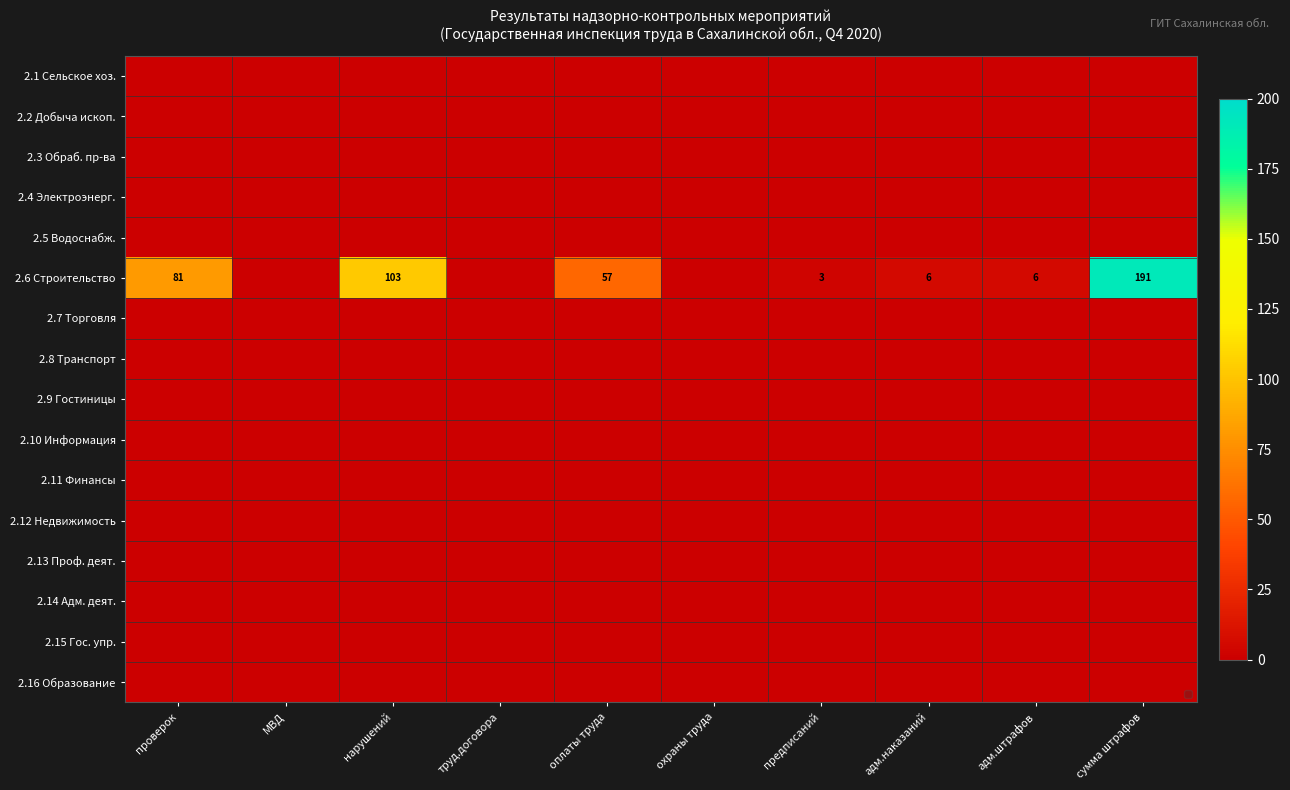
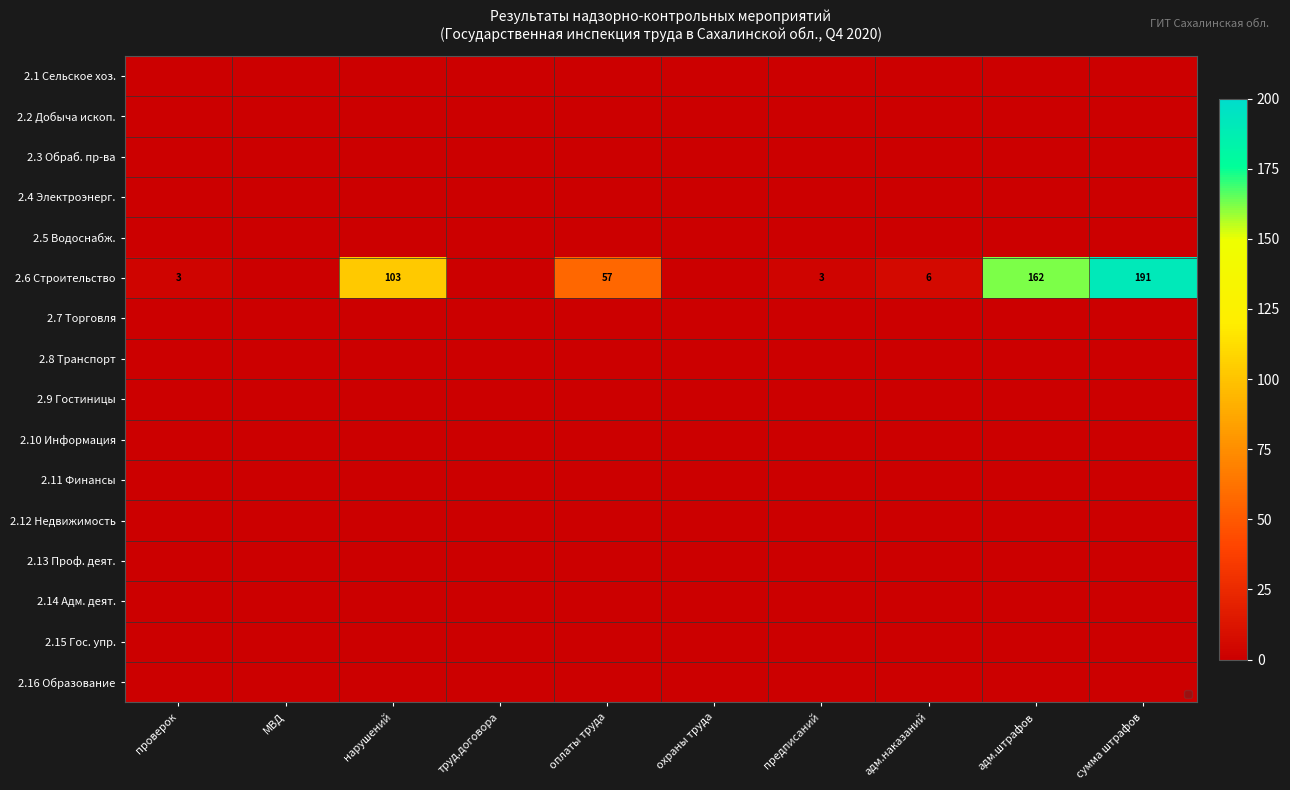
  {
    "2.6 Строительство": {
-     "проверок": 81,
+     "проверок": 3,
      "нарушений": 103,
      "оплаты труда": 57,
      "предписаний": 3,
      "адм.наказаний": 6,
-     "адм.штрафов": 6,
+     "адм.штрафов": 162,
      "сумма штрафов": 191
    }
  }
